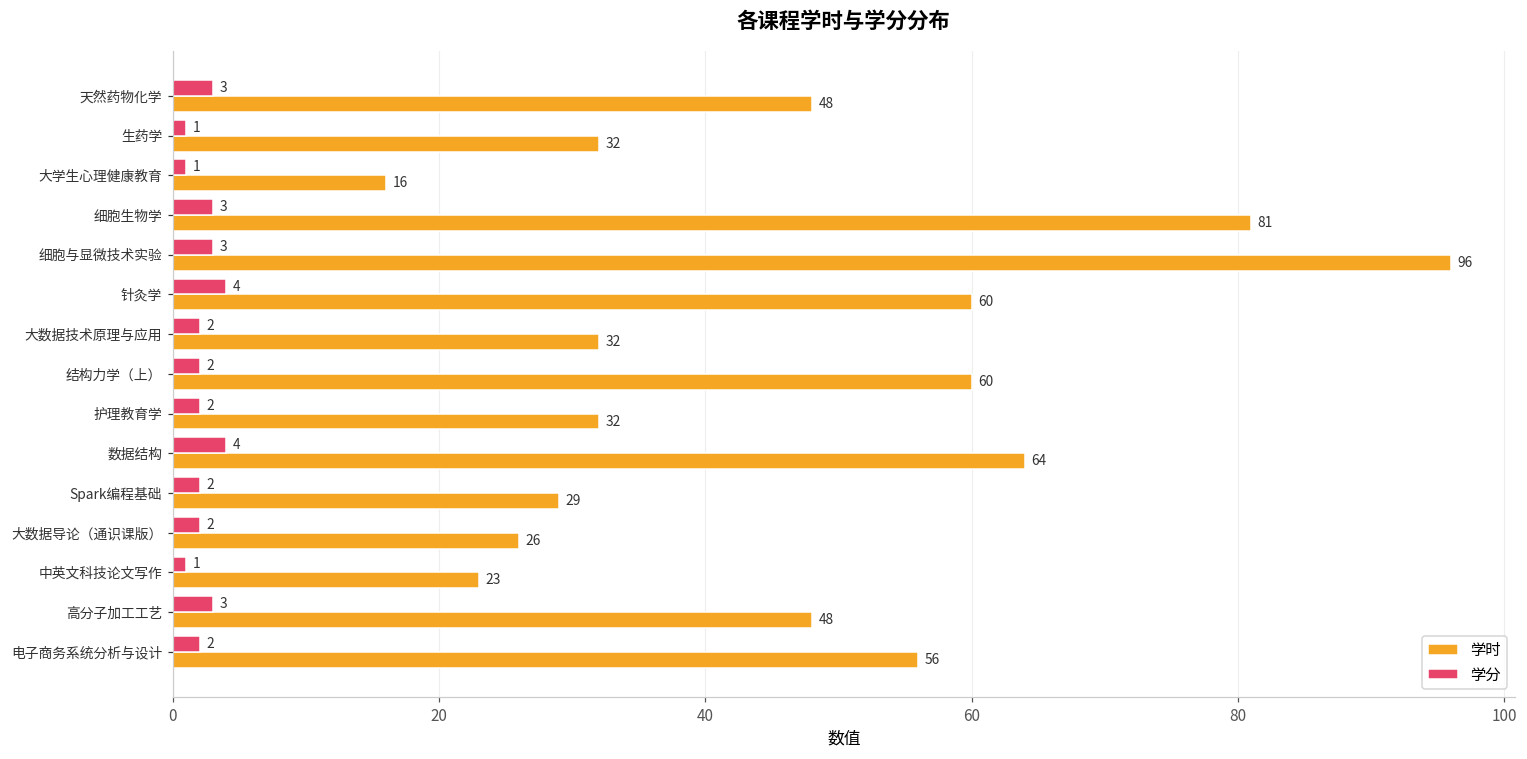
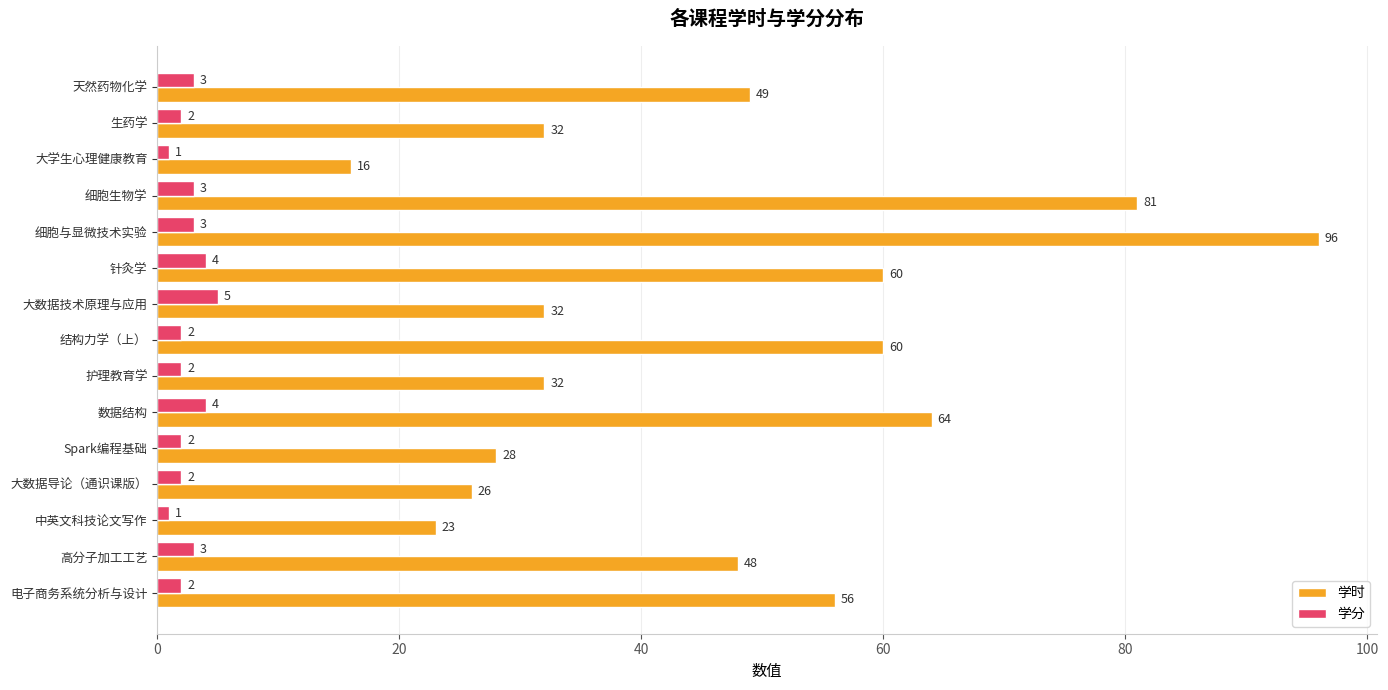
  {
    "学时": {
-     "天然药物化学": 48,
+     "天然药物化学": 49,
      "生药学": 32,
      "大学生心理健康教育": 16,
      "细胞生物学": 81,
      "细胞与显微技术实验": 96,
      "针灸学": 60,
      "大数据技术原理与应用": 32,
      "结构力学（上）": 60,
      "护理教育学": 32,
      "数据结构": 64,
-     "Spark编程基础": 29,
+     "Spark编程基础": 28,
      "大数据导论（通识课版）": 26,
      "中英文科技论文写作": 23,
      "高分子加工工艺": 48,
      "电子商务系统分析与设计": 56
    },
    "学分": {
      "天然药物化学": 3,
-     "生药学": 1,
+     "生药学": 2,
      "大学生心理健康教育": 1,
      "细胞生物学": 3,
      "细胞与显微技术实验": 3,
      "针灸学": 4,
-     "大数据技术原理与应用": 2,
+     "大数据技术原理与应用": 5,
      "结构力学（上）": 2,
      "护理教育学": 2,
      "数据结构": 4,
      "Spark编程基础": 2,
      "大数据导论（通识课版）": 2,
      "中英文科技论文写作": 1,
      "高分子加工工艺": 3,
      "电子商务系统分析与设计": 2
    }
  }
